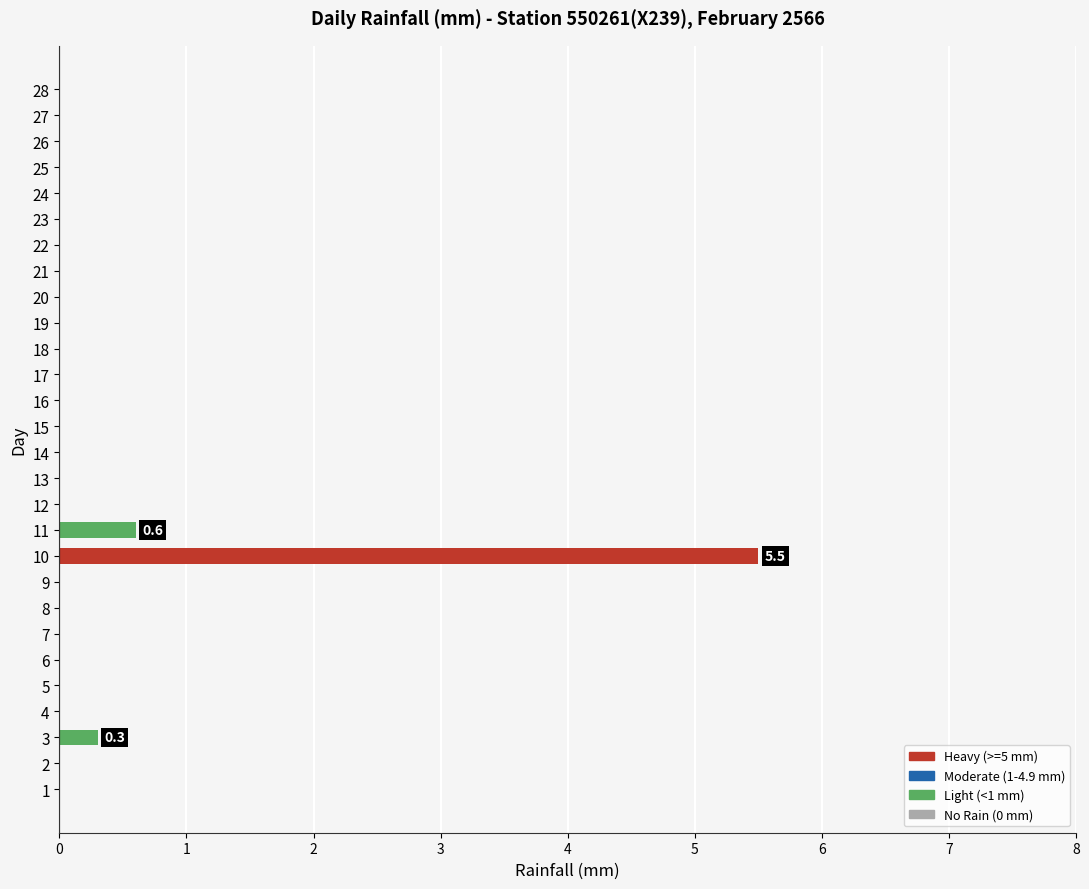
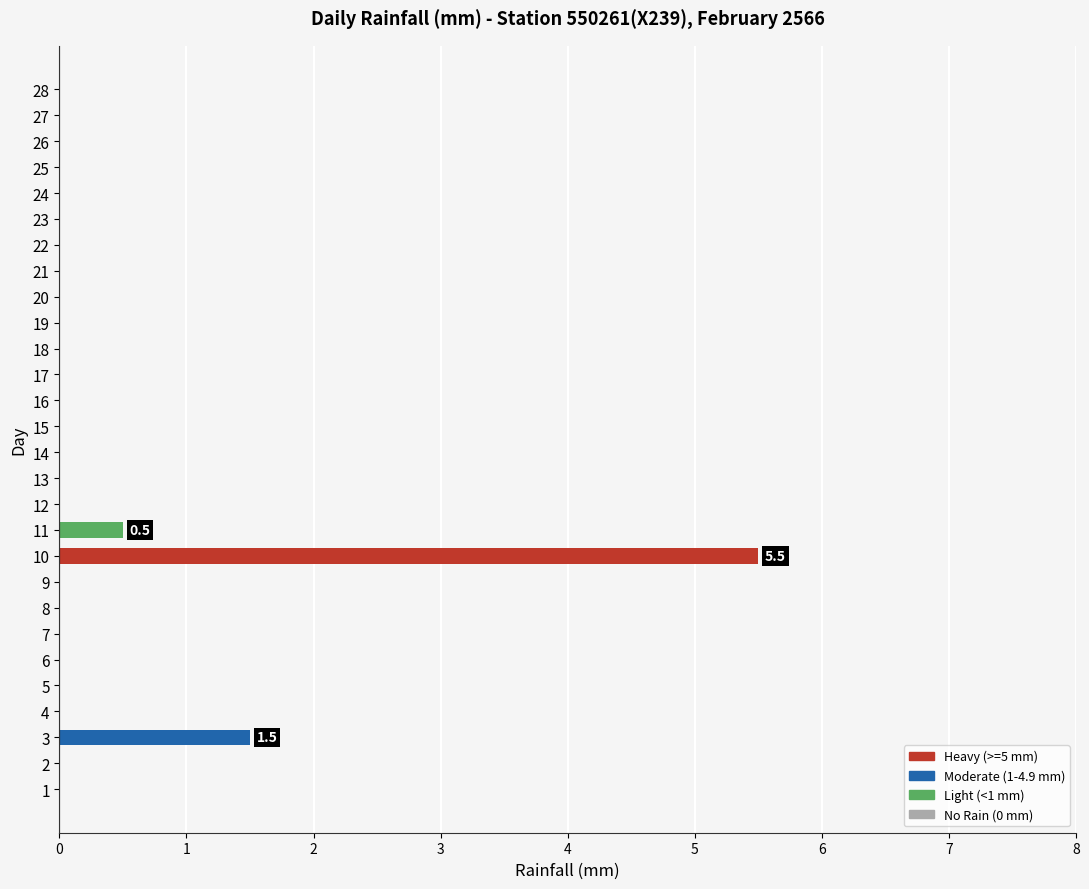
  {
-   "11": 0.6,
-   "3": 0.3
+   "11": 0.5,
+   "3": 1.5
  }
